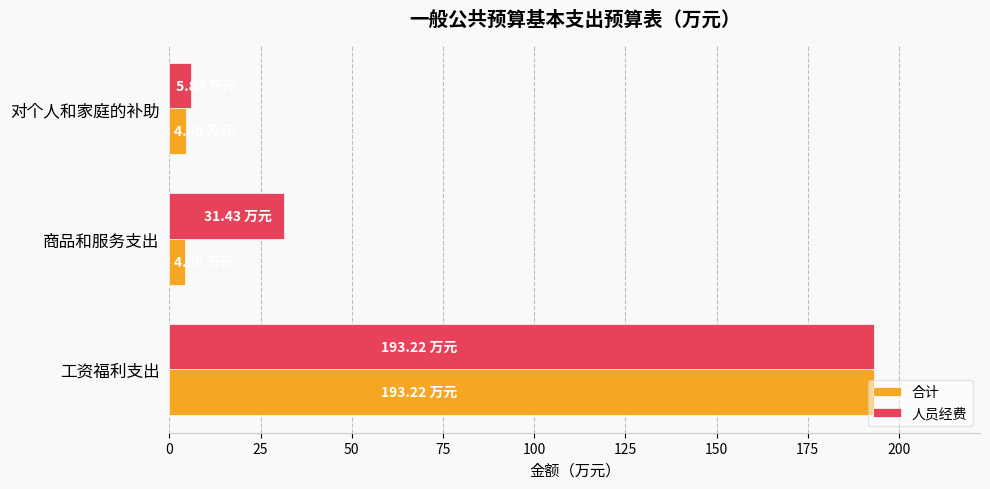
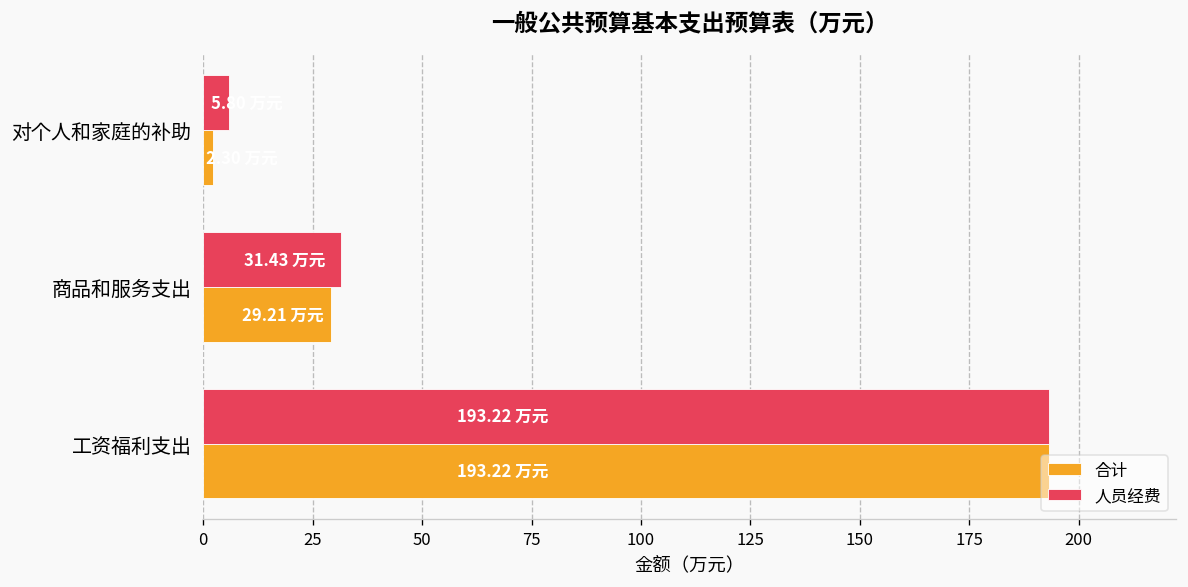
  {
    "合计": {
-     "对个人和家庭的补助": 5,
-     "商品和服务支出": 4
+     "对个人和家庭的补助": 2,
+     "商品和服务支出": 29
    },
    "人员经费": {
      "商品和服务支出": 31.43,
      "工资福利支出": 193.22
    }
  }
